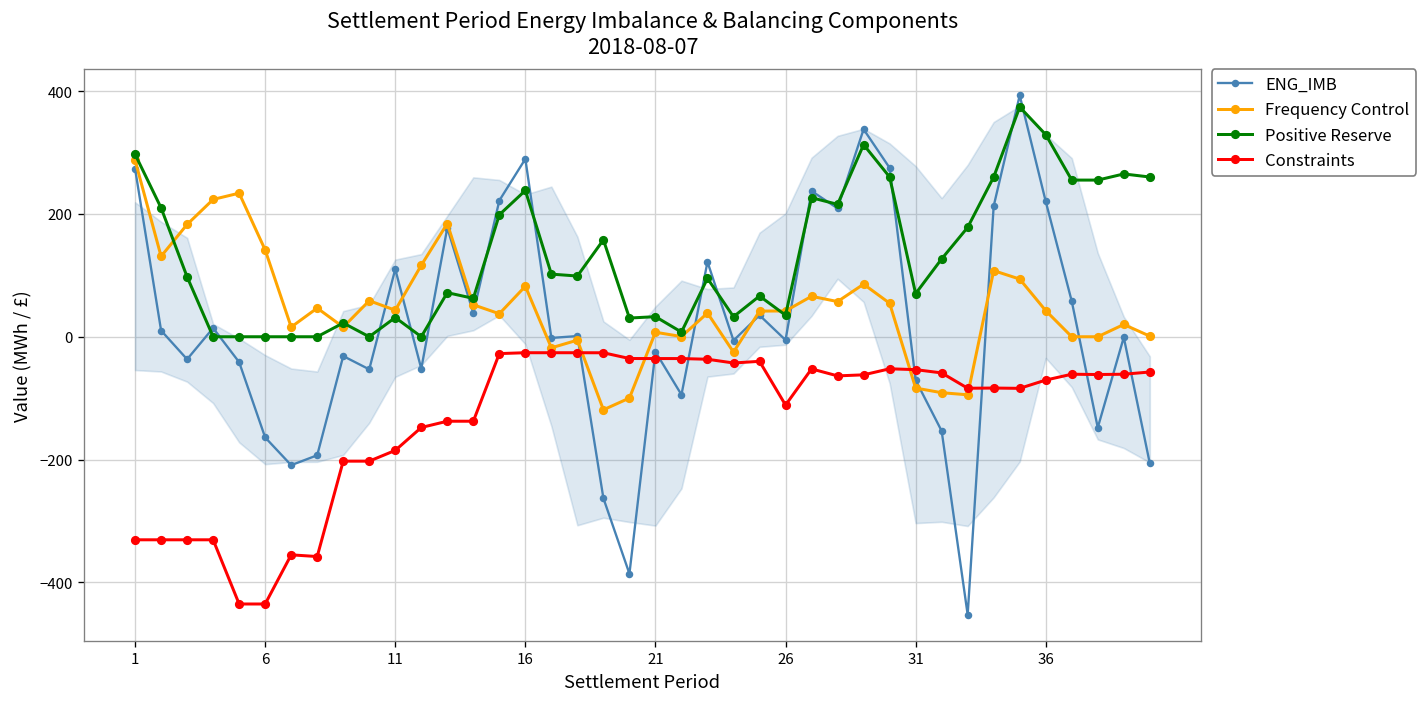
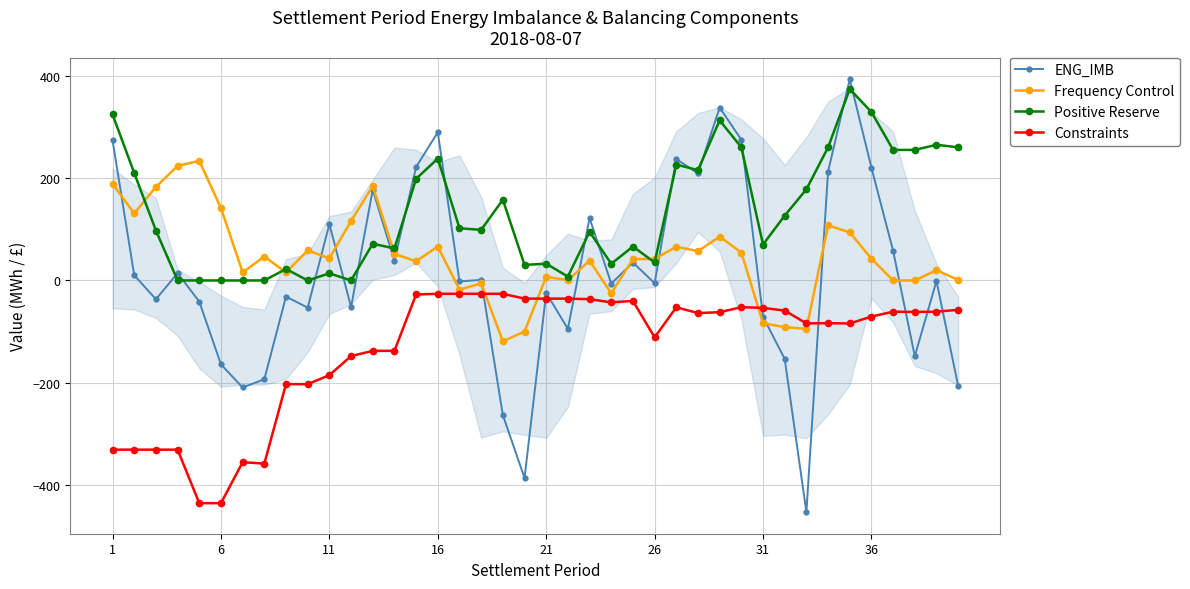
  {
    "Frequency Control": {
-     "1": 290,
+     "1": 190,
      "6": 140,
      "11": 40,
-     "16": 80,
+     "16": 70,
      "21": 10,
      "26": 40,
      "31": -80,
      "36": 40
    },
    "Positive Reserve": {
-     "1": 300,
+     "1": 320,
      "6": 0,
-     "11": 30,
+     "11": 10,
      "16": 240,
      "21": 30,
      "26": 40,
      "31": 70
    },
    "Constraints": {
      "1": -330,
      "6": -440,
      "11": -190,
      "16": -30,
      "21": -40,
      "26": -110,
      "31": -50,
      "36": -70
    }
  }
